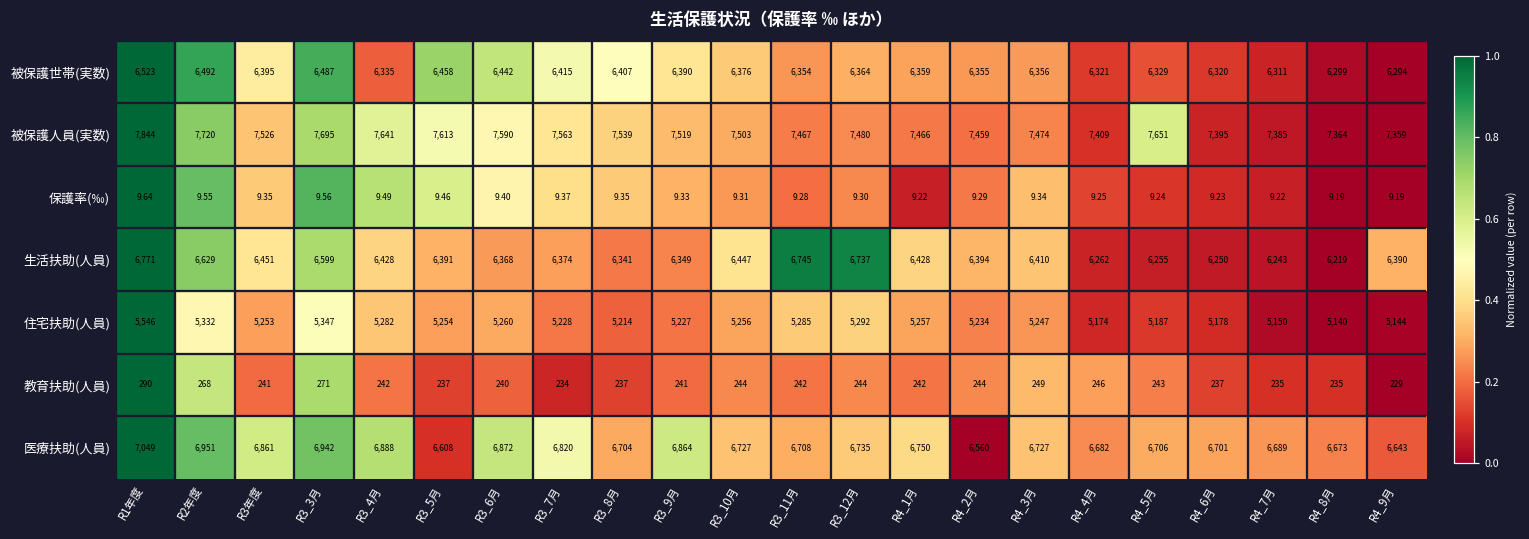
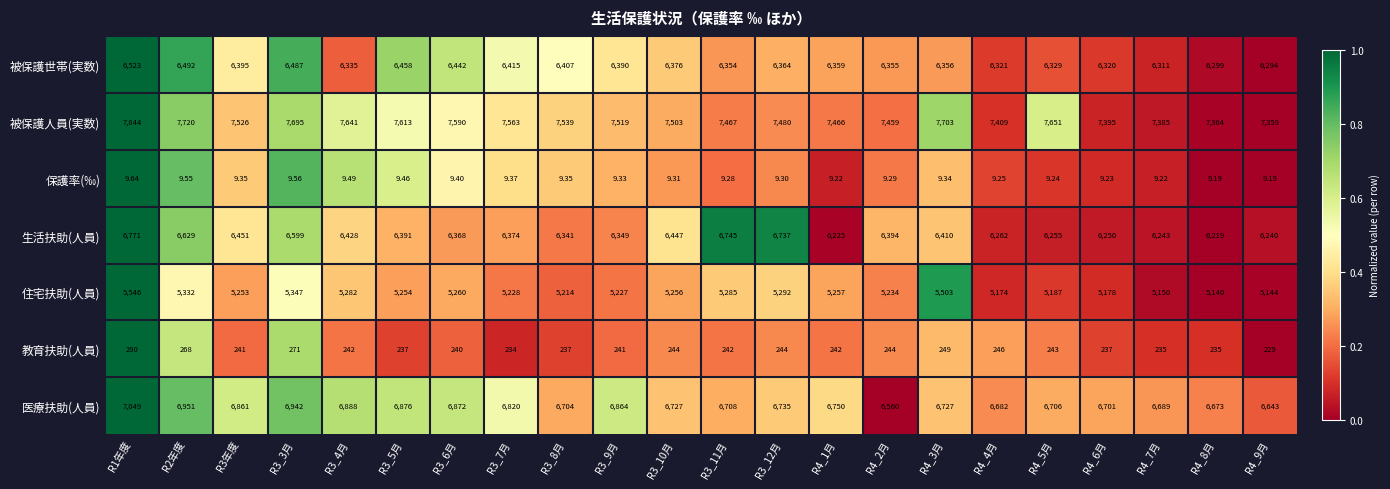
  {
    "被保護世帯(実数)": {
      "R1年度": "6,523",
      "R2年度": "6,492",
      "R3年度": "6,395",
      "R3_3月": "6,487",
      "R3_4月": "6,335",
      "R3_5月": "6,458",
      "R3_6月": "6,442",
      "R3_7月": "6,415",
      "R3_8月": "6,407",
      "R3_9月": "6,390",
      "R3_10月": "6,376",
      "R3_11月": "6,354",
      "R3_12月": "6,364",
      "R4_1月": "6,359",
      "R4_2月": "6,355",
      "R4_3月": "6,356",
      "R4_4月": "6,321",
      "R4_5月": "6,329",
      "R4_6月": "6,320",
      "R4_7月": "6,311",
      "R4_8月": "6,299",
      "R4_9月": "6,294"
    },
    "被保護人員(実数)": {
      "R1年度": "7,844",
      "R2年度": "7,720",
      "R3年度": "7,526",
      "R3_3月": "7,695",
      "R3_4月": "7,641",
      "R3_5月": "7,613",
      "R3_6月": "7,590",
      "R3_7月": "7,563",
      "R3_8月": "7,539",
      "R3_9月": "7,519",
      "R3_10月": "7,503",
      "R3_11月": "7,467",
      "R3_12月": "7,480",
      "R4_1月": "7,466",
      "R4_2月": "7,459",
-     "R4_3月": "7,474",
+     "R4_3月": "7,703",
      "R4_4月": "7,409",
      "R4_5月": "7,651",
      "R4_6月": "7,395",
      "R4_7月": "7,385",
      "R4_8月": "7,364",
      "R4_9月": "7,359"
    },
    "保護率(‰)": {
      "R1年度": "9.64",
      "R2年度": "9.55",
      "R3年度": "9.35",
      "R3_3月": "9.56",
      "R3_4月": "9.49",
      "R3_5月": "9.46",
      "R3_6月": "9.40",
      "R3_7月": "9.37",
      "R3_8月": "9.35",
      "R3_9月": "9.33",
      "R3_10月": "9.31",
      "R3_11月": "9.28",
      "R3_12月": "9.30",
      "R4_1月": "9.22",
      "R4_2月": "9.29",
      "R4_3月": "9.34",
      "R4_4月": "9.25",
      "R4_5月": "9.24",
      "R4_6月": "9.23",
      "R4_7月": "9.22",
      "R4_8月": "9.19",
      "R4_9月": "9.19"
    },
    "生活扶助(人員)": {
      "R1年度": "6,771",
      "R2年度": "6,629",
      "R3年度": "6,451",
      "R3_3月": "6,599",
      "R3_4月": "6,428",
      "R3_5月": "6,391",
      "R3_6月": "6,368",
      "R3_7月": "6,374",
      "R3_8月": "6,341",
      "R3_9月": "6,349",
      "R3_10月": "6,447",
      "R3_11月": "6,745",
      "R3_12月": "6,737",
-     "R4_1月": "6,428",
+     "R4_1月": "6,225",
      "R4_2月": "6,394",
      "R4_3月": "6,410",
      "R4_4月": "6,262",
      "R4_5月": "6,255",
      "R4_6月": "6,250",
      "R4_7月": "6,243",
      "R4_8月": "6,219",
-     "R4_9月": "6,390"
+     "R4_9月": "6,240"
    },
    "住宅扶助(人員)": {
      "R1年度": "5,546",
      "R2年度": "5,332",
      "R3年度": "5,253",
      "R3_3月": "5,347",
      "R3_4月": "5,282",
      "R3_5月": "5,254",
      "R3_6月": "5,260",
      "R3_7月": "5,228",
      "R3_8月": "5,214",
      "R3_9月": "5,227",
      "R3_10月": "5,256",
      "R3_11月": "5,285",
      "R3_12月": "5,292",
      "R4_1月": "5,257",
      "R4_2月": "5,234",
-     "R4_3月": "5,247",
+     "R4_3月": "5,503",
      "R4_4月": "5,174",
      "R4_5月": "5,187",
      "R4_6月": "5,178",
      "R4_7月": "5,150",
      "R4_8月": "5,140",
      "R4_9月": "5,144"
    },
    "教育扶助(人員)": {
      "R1年度": "290",
      "R2年度": "268",
      "R3年度": "241",
      "R3_3月": "271",
      "R3_4月": "242",
      "R3_5月": "237",
      "R3_6月": "240",
      "R3_7月": "234",
      "R3_8月": "237",
      "R3_9月": "241",
      "R3_10月": "244",
      "R3_11月": "242",
      "R3_12月": "244",
      "R4_1月": "242",
      "R4_2月": "244",
      "R4_3月": "249",
      "R4_4月": "246",
      "R4_5月": "243",
      "R4_6月": "237",
      "R4_7月": "235",
      "R4_8月": "235",
      "R4_9月": "229"
    },
    "医療扶助(人員)": {
      "R1年度": "7,049",
      "R2年度": "6,951",
      "R3年度": "6,861",
      "R3_3月": "6,942",
      "R3_4月": "6,888",
-     "R3_5月": "6,608",
+     "R3_5月": "6,876",
      "R3_6月": "6,872",
      "R3_7月": "6,820",
      "R3_8月": "6,704",
      "R3_9月": "6,864",
      "R3_10月": "6,727",
      "R3_11月": "6,708",
      "R3_12月": "6,735",
      "R4_1月": "6,750",
      "R4_2月": "6,560",
      "R4_3月": "6,727",
      "R4_4月": "6,682",
      "R4_5月": "6,706",
      "R4_6月": "6,701",
      "R4_7月": "6,689",
      "R4_8月": "6,673",
      "R4_9月": "6,643"
    }
  }
